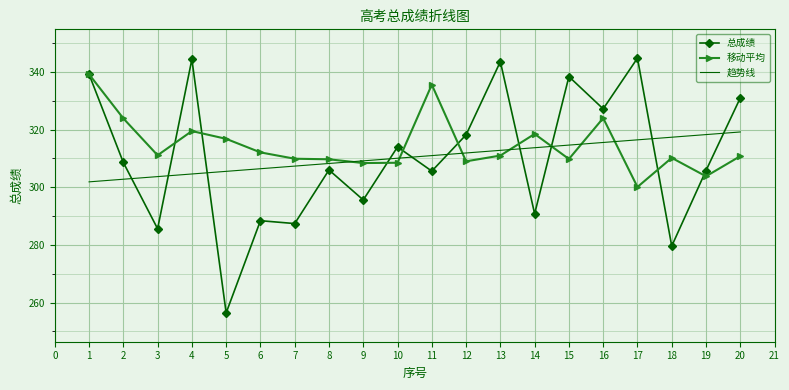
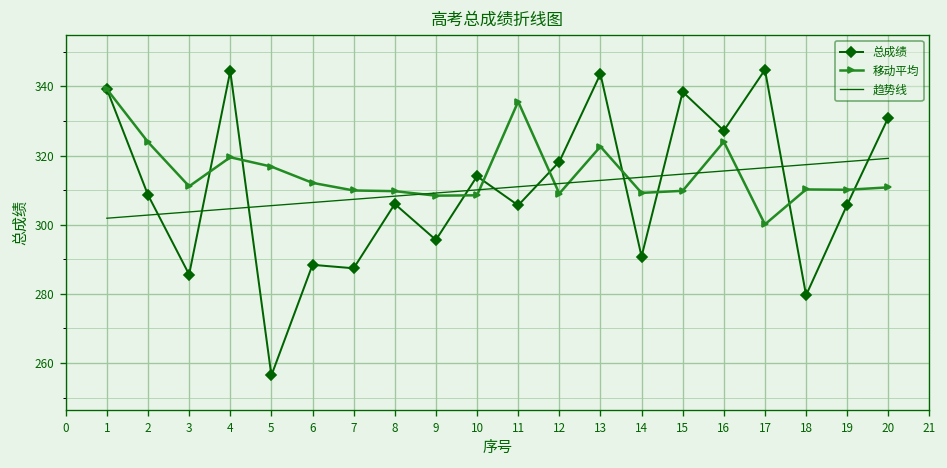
  {
    "移动平均": {
      "2": 324,
      "3": 311,
      "4": 320,
      "5": 317,
      "6": 312,
      "7": 310,
      "8": 310,
      "10": 309,
      "11": 336,
      "12": 309,
-     "13": 311,
-     "14": 319,
+     "13": 323,
+     "14": 309,
      "15": 310,
      "16": 324,
      "17": 300,
      "18": 310,
-     "19": 304,
+     "19": 310,
      "20": 311
    }
  }
